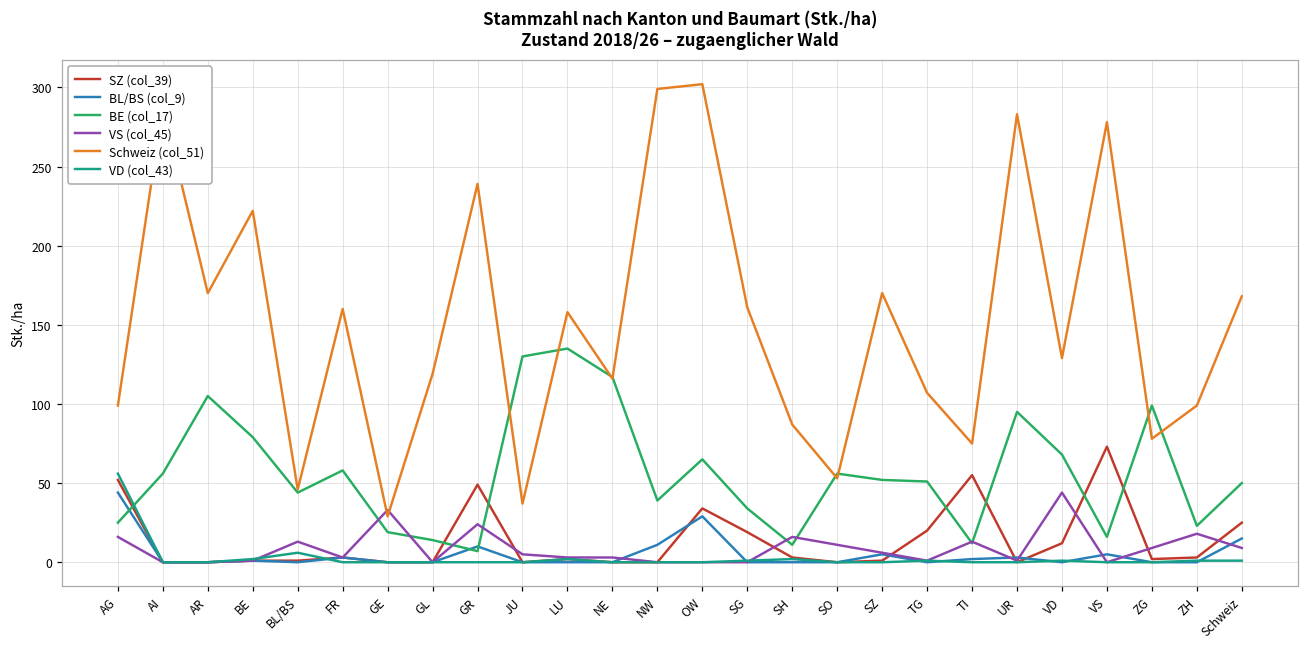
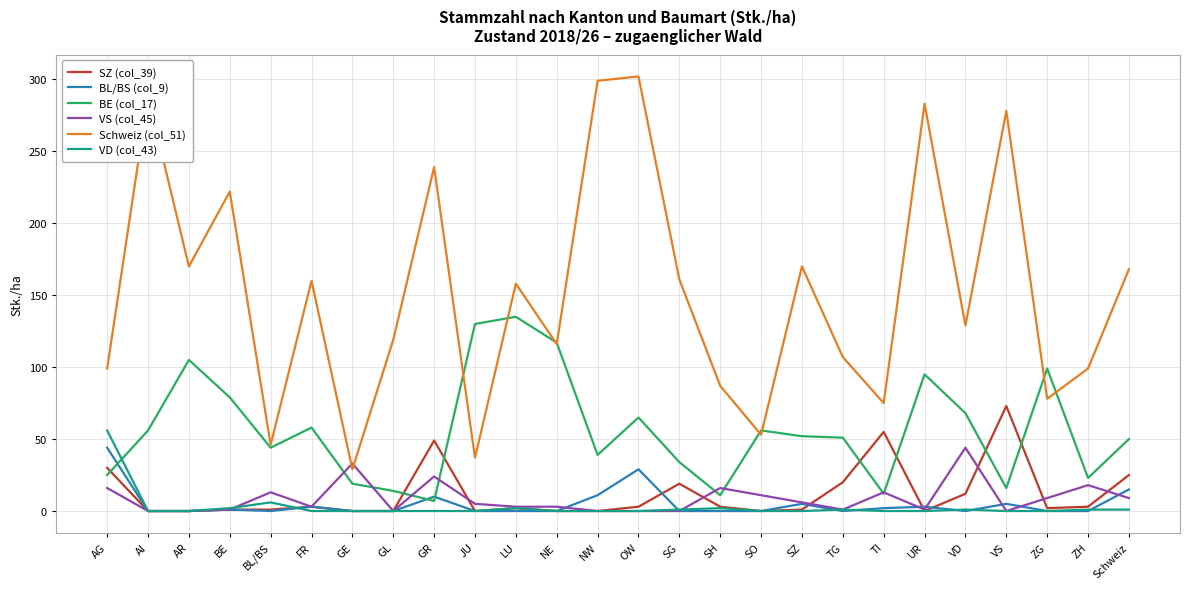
  {
    "SZ (col_39)": {
-     "AG": 52,
+     "AG": 30,
      "GR": 49,
-     "OW": 34,
+     "OW": 3,
      "SG": 19,
      "TG": 20,
      "TI": 55,
      "VD": 12,
      "VS": 73,
      "ZG": 2,
      "ZH": 3,
      "Schweiz": 25
    },
    "BL/BS (col_9)": {
      "AG": 44,
      "GR": 10,
      "LU": 0,
      "NW": 11,
      "OW": 29,
      "SH": 0,
      "TI": 2,
      "UR": 3,
      "VS": 5,
      "Schweiz": 15
    },
    "VS (col_45)": {
      "AG": 16,
      "BL/BS": 13,
      "GE": 33,
      "GR": 24,
      "JU": 5,
      "NE": 3,
      "SH": 16,
      "SO": 11,
      "VD": 44,
      "ZG": 9,
      "ZH": 18,
      "Schweiz": 9
    },
    "Schweiz (col_51)": {
      "AG": 99,
      "AR": 170,
      "BE": 222,
      "BL/BS": 46,
      "FR": 160,
      "GE": 29,
      "GL": 119,
      "GR": 239,
      "JU": 37,
      "LU": 158,
      "NW": 299,
      "OW": 302,
      "SG": 161,
      "SH": 87,
      "SO": 53,
      "SZ": 170,
      "TG": 107,
      "TI": 75,
      "UR": 283,
      "VD": 129,
      "VS": 278,
      "ZG": 78,
      "ZH": 99,
      "Schweiz": 168
    }
  }
